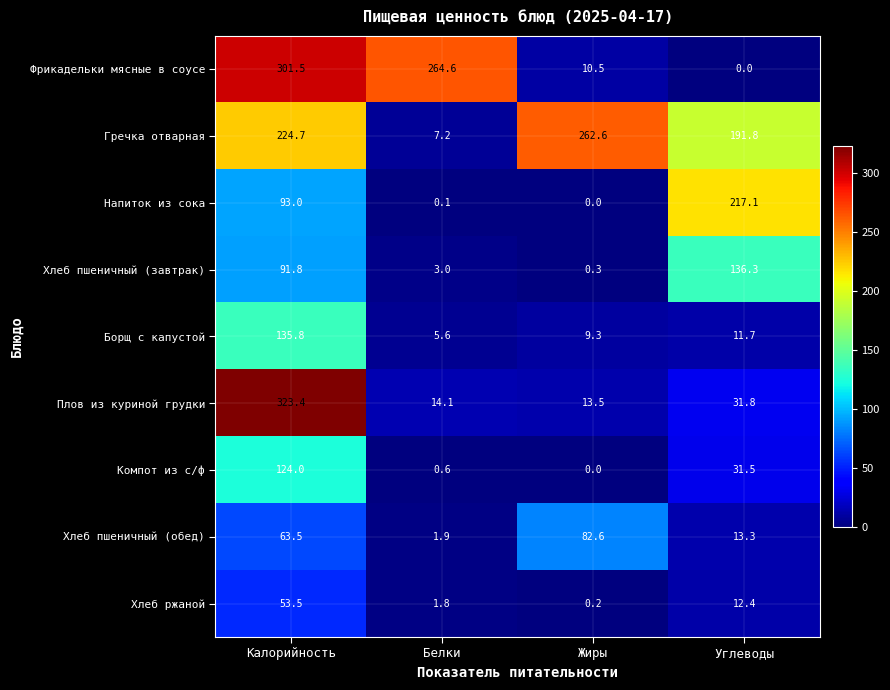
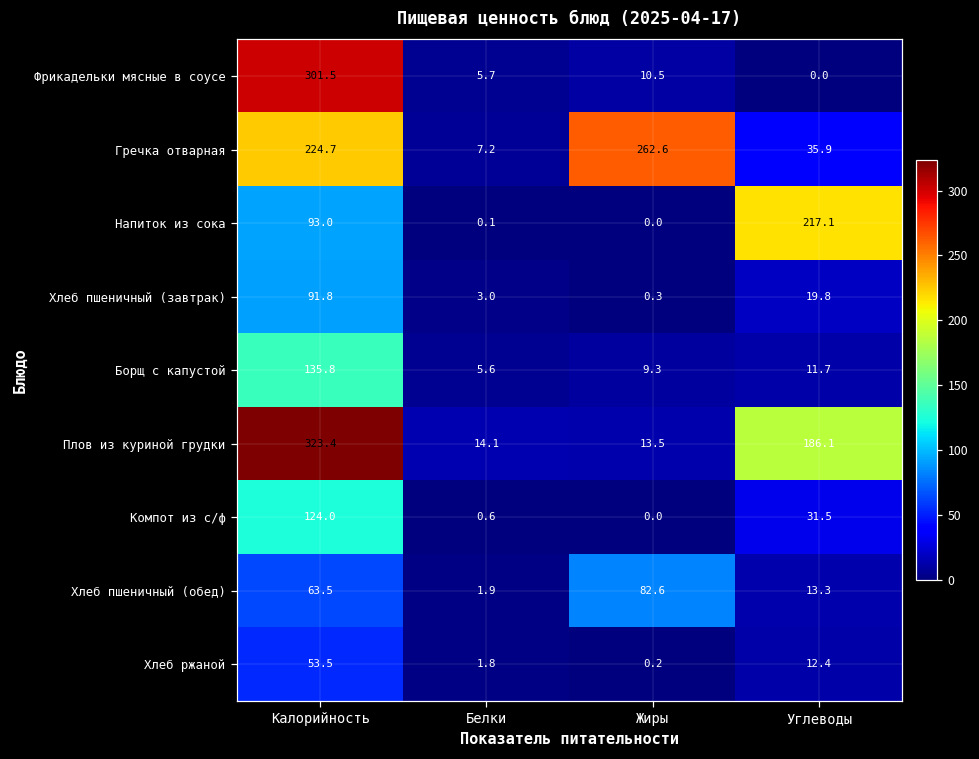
  {
    "Фрикадельки мясные в соусе": {
      "Калорийность": 301.5,
-     "Белки": 264.6,
+     "Белки": 5.7,
      "Жиры": 10.5,
      "Углеводы": 0.0
    },
    "Гречка отварная": {
      "Калорийность": 224.7,
      "Белки": 7.2,
      "Жиры": 262.6,
-     "Углеводы": 191.8
+     "Углеводы": 35.9
    },
    "Напиток из сока": {
      "Калорийность": 93.0,
      "Белки": 0.1,
      "Жиры": 0.0,
      "Углеводы": 217.1
    },
    "Хлеб пшеничный (завтрак)": {
      "Калорийность": 91.8,
      "Белки": 3.0,
      "Жиры": 0.3,
-     "Углеводы": 136.3
+     "Углеводы": 19.8
    },
    "Борщ с капустой": {
      "Калорийность": 135.8,
      "Белки": 5.6,
      "Жиры": 9.3,
      "Углеводы": 11.7
    },
    "Плов из куриной грудки": {
      "Калорийность": 323.4,
      "Белки": 14.1,
      "Жиры": 13.5,
-     "Углеводы": 31.8
+     "Углеводы": 186.1
    },
    "Компот из с/ф": {
      "Калорийность": 124.0,
      "Белки": 0.6,
      "Жиры": 0.0,
      "Углеводы": 31.5
    },
    "Хлеб пшеничный (обед)": {
      "Калорийность": 63.5,
      "Белки": 1.9,
      "Жиры": 82.6,
      "Углеводы": 13.3
    },
    "Хлеб ржаной": {
      "Калорийность": 53.5,
      "Белки": 1.8,
      "Жиры": 0.2,
      "Углеводы": 12.4
    }
  }
